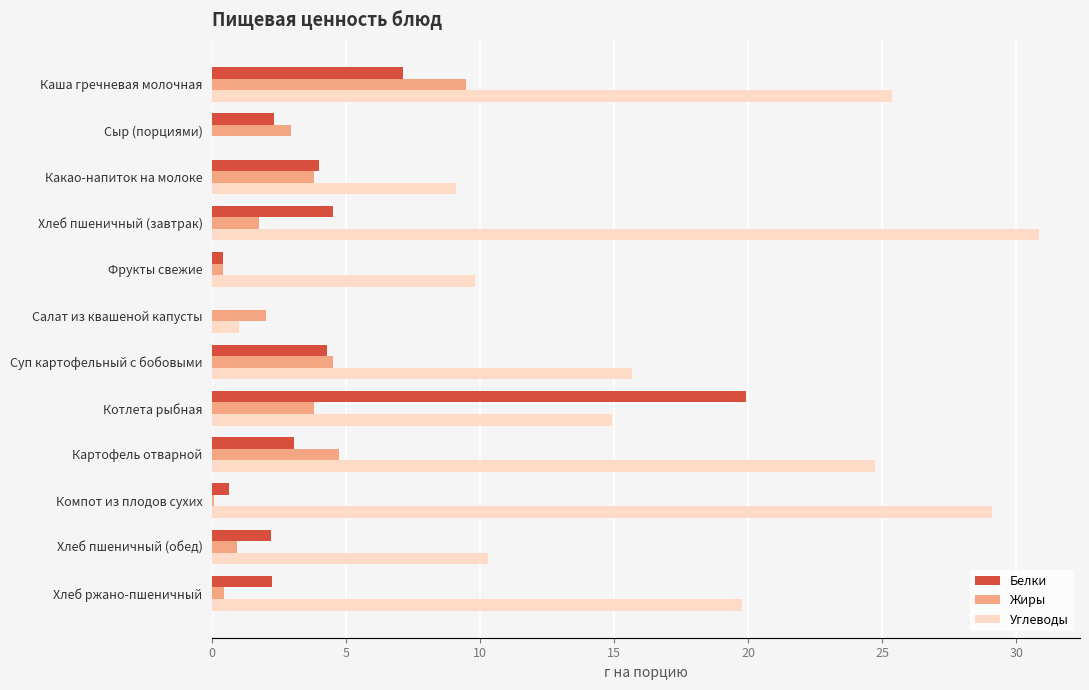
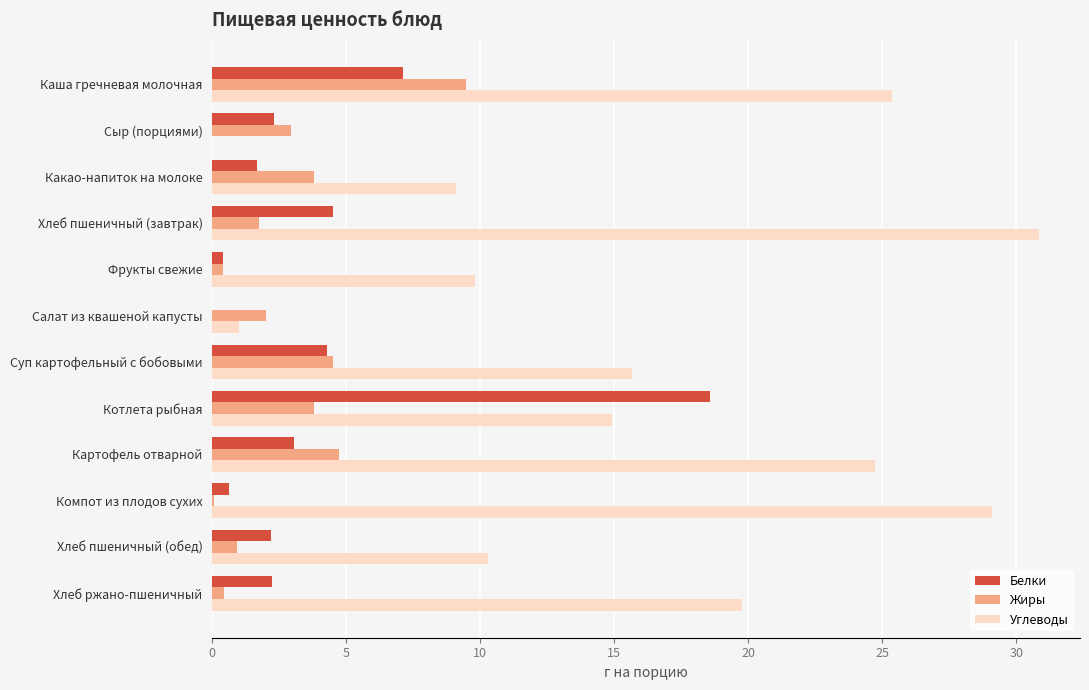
  {
    "Белки": {
      "Каша гречневая молочная": 7.1,
      "Сыр (порциями)": 2.3,
-     "Какао-напиток на молоке": 4.0,
+     "Какао-напиток на молоке": 1.7,
      "Хлеб пшеничный (завтрак)": 4.5,
      "Фрукты свежие": 0.4,
      "Салат из квашеной капусты": 0.0,
      "Суп картофельный с бобовыми": 4.3,
-     "Котлета рыбная": 19.9,
+     "Котлета рыбная": 18.6,
      "Картофель отварной": 3.1,
      "Компот из плодов сухих": 0.6,
      "Хлеб пшеничный (обед)": 2.2,
      "Хлеб ржано-пшеничный": 2.2
    },
    "Жиры": {
      "Каша гречневая молочная": 9.5,
      "Сыр (порциями)": 3.0,
      "Какао-напиток на молоке": 3.8,
      "Хлеб пшеничный (завтрак)": 1.7,
      "Фрукты свежие": 0.4,
      "Салат из квашеной капусты": 2.0,
      "Суп картофельный с бобовыми": 4.5,
      "Котлета рыбная": 3.8,
      "Картофель отварной": 4.7,
      "Хлеб пшеничный (обед)": 0.9,
      "Хлеб ржано-пшеничный": 0.4
    },
    "Углеводы": {
      "Каша гречневая молочная": 25.4,
      "Сыр (порциями)": 0.0,
      "Какао-напиток на молоке": 9.1,
      "Хлеб пшеничный (завтрак)": 30.8,
      "Фрукты свежие": 9.8,
      "Салат из квашеной капусты": 1.0,
      "Суп картофельный с бобовыми": 15.6,
      "Котлета рыбная": 14.9,
      "Картофель отварной": 24.7,
      "Компот из плодов сухих": 29.1,
      "Хлеб пшеничный (обед)": 10.3,
      "Хлеб ржано-пшеничный": 19.8
    }
  }
